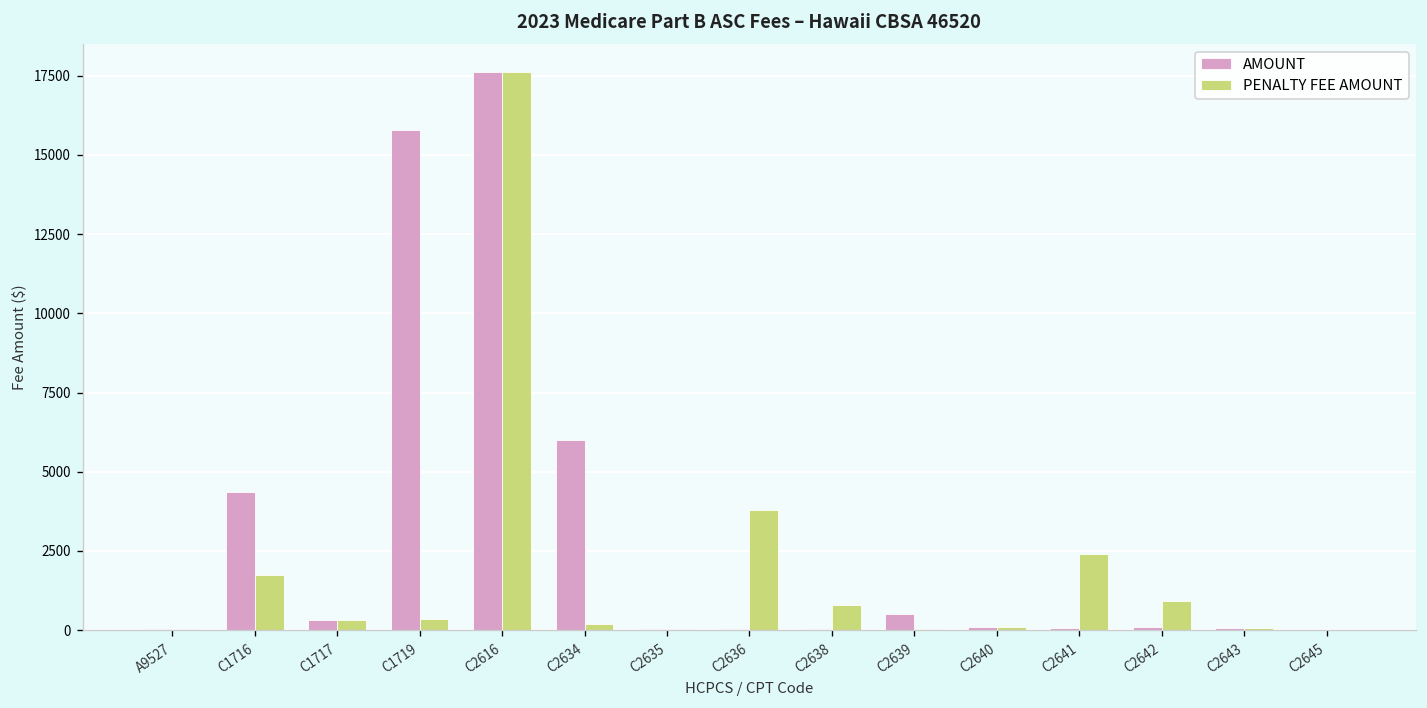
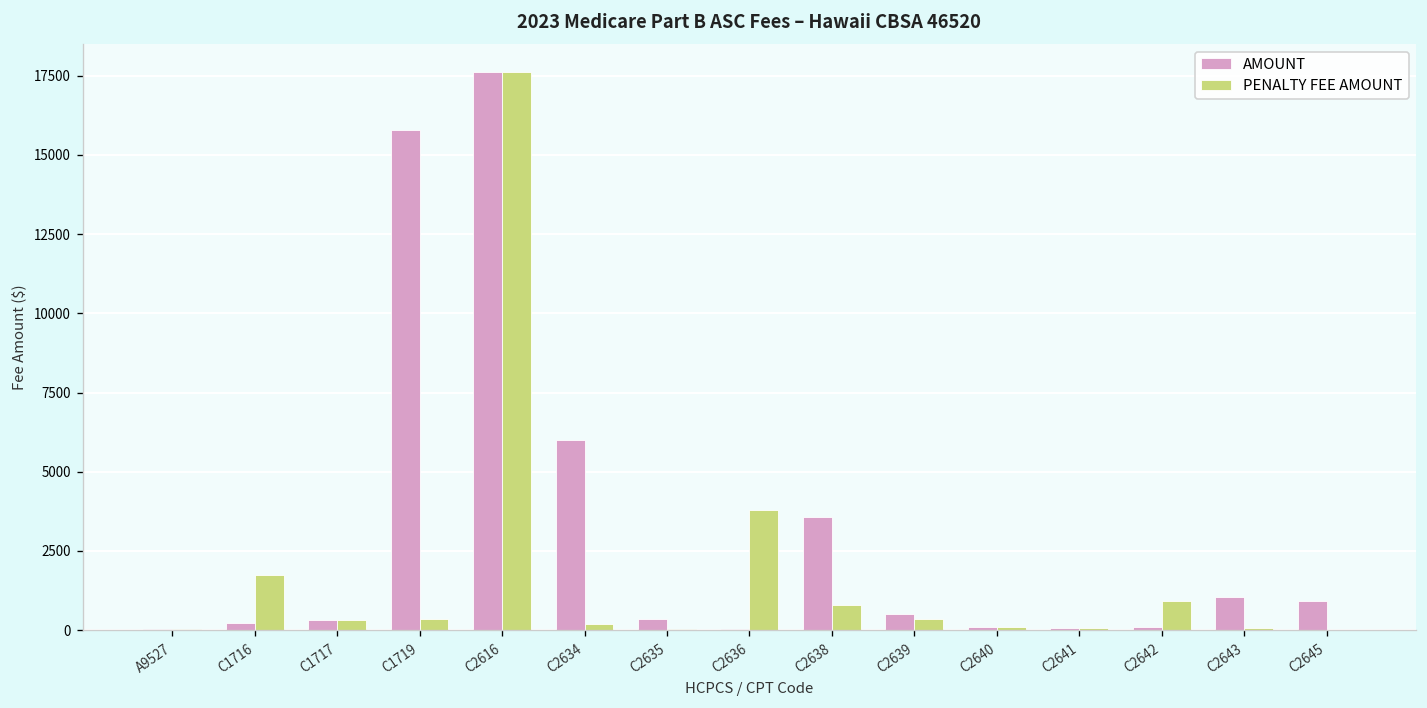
  {
    "AMOUNT": {
-     "C1716": 4400,
+     "C1716": 200,
      "C1717": 300,
      "C1719": 15800,
      "C2616": 17600,
      "C2634": 6000,
-     "C2635": 100,
-     "C2638": 0,
+     "C2635": 400,
+     "C2638": 3600,
      "C2639": 500,
-     "C2643": 100,
-     "C2645": 0
+     "C2643": 1000,
+     "C2645": 900
    },
    "PENALTY FEE AMOUNT": {
      "C1716": 1700,
      "C1717": 300,
      "C1719": 300,
      "C2616": 17600,
      "C2634": 200,
      "C2636": 3800,
      "C2638": 800,
-     "C2639": 0,
-     "C2641": 2400,
+     "C2639": 400,
+     "C2641": 100,
      "C2642": 900
    }
  }
